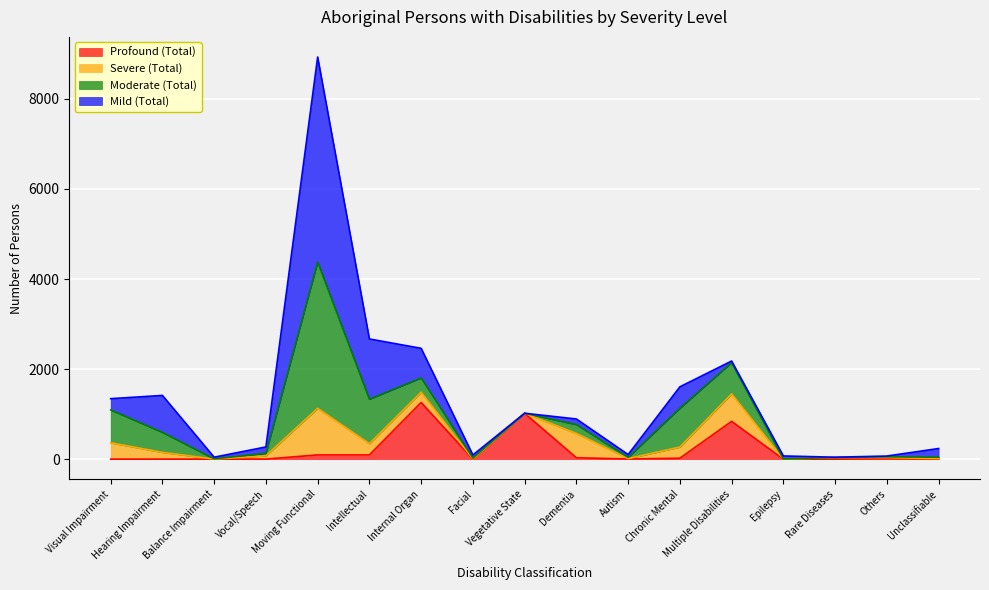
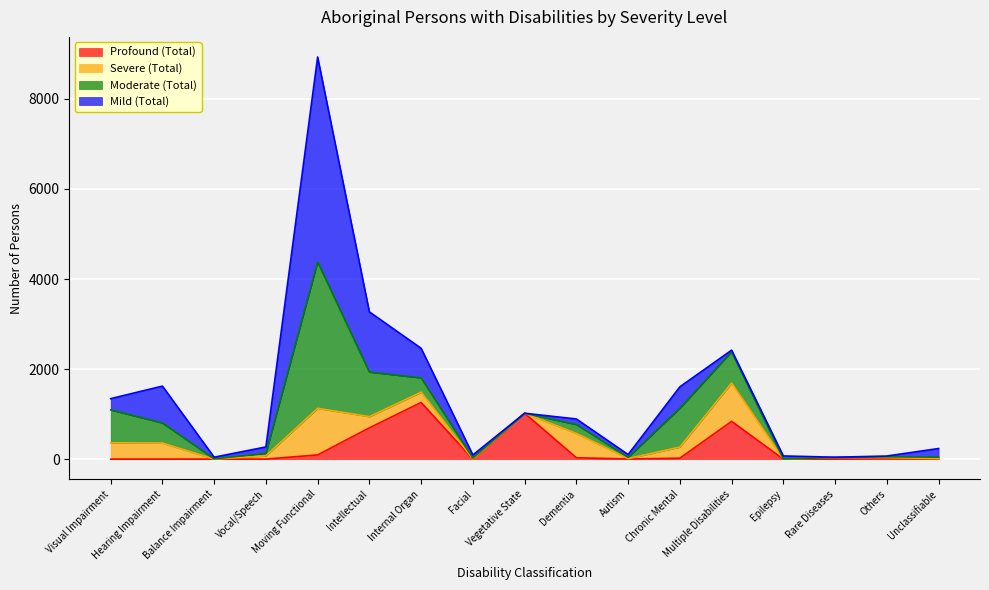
  {
    "Profound (Total)": {
      "Visual Impairment": 0,
      "Hearing Impairment": 0,
      "Vocal/Speech": 0,
      "Moving Functional": 100,
-     "Intellectual": 100,
+     "Intellectual": 700,
      "Internal Organ": 1300,
      "Dementia": 0,
      "Chronic Mental": 0,
      "Multiple Disabilities": 800
    },
    "Severe (Total)": {
      "Visual Impairment": 400,
-     "Hearing Impairment": 200,
+     "Hearing Impairment": 400,
      "Vocal/Speech": 100,
      "Moving Functional": 1000,
      "Intellectual": 200,
      "Internal Organ": 200,
      "Dementia": 500,
      "Chronic Mental": 200,
-     "Multiple Disabilities": 600
+     "Multiple Disabilities": 900
    },
    "Moderate (Total)": {
      "Visual Impairment": 700,
      "Hearing Impairment": 400,
      "Vocal/Speech": 100,
      "Moving Functional": 3300,
      "Intellectual": 1000,
      "Internal Organ": 300,
      "Dementia": 200,
      "Chronic Mental": 900
    },
    "Mild (Total)": {
      "Visual Impairment": 300,
      "Hearing Impairment": 800,
      "Vocal/Speech": 100,
      "Moving Functional": 4600,
      "Intellectual": 1300,
      "Internal Organ": 700,
      "Facial": 100,
      "Dementia": 100,
      "Autism": 100,
      "Chronic Mental": 500,
      "Epilepsy": 100,
      "Unclassifiable": 200
    }
  }
